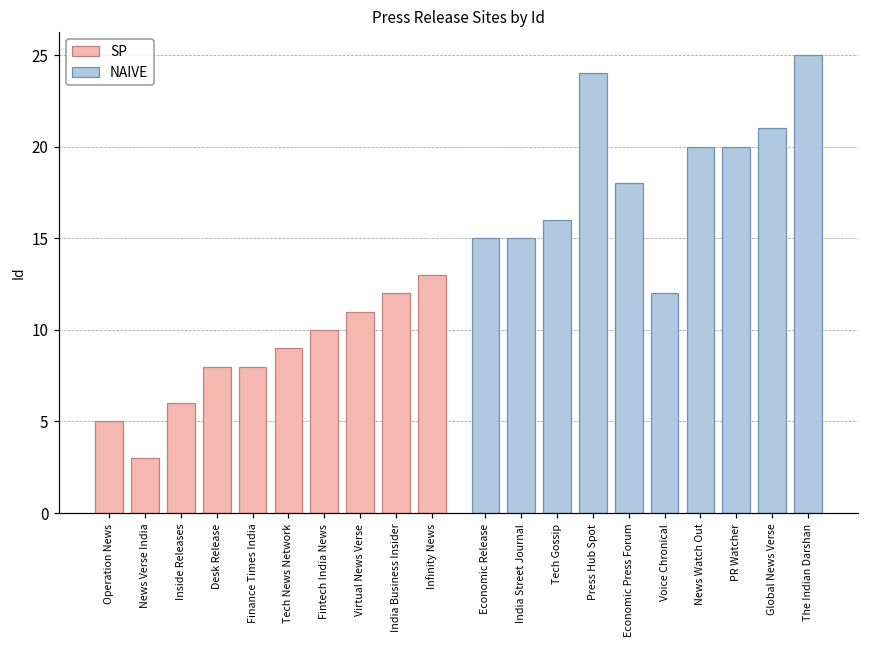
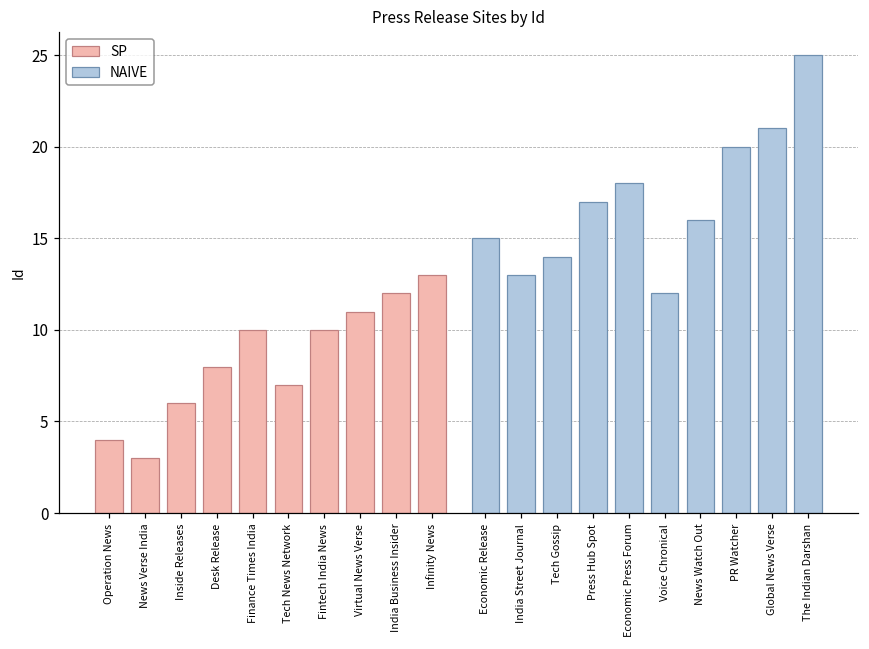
  {
    "SP": {
-     "Operation News": 5,
+     "Operation News": 4,
      "News Verse India": 3,
      "Inside Releases": 6,
      "Desk Release": 8,
-     "Finance Times India": 8,
-     "Tech News Network": 9,
+     "Finance Times India": 10,
+     "Tech News Network": 7,
      "Fintech India News": 10,
      "Virtual News Verse": 11,
      "India Business Insider": 12,
      "Infinity News": 13
    },
    "NAIVE": {
      "Economic Release": 15,
-     "India Street Journal": 15,
-     "Tech Gossip": 16,
-     "Press Hub Spot": 24,
+     "India Street Journal": 13,
+     "Tech Gossip": 14,
+     "Press Hub Spot": 17,
      "Economic Press Forum": 18,
      "Voice Chronical": 12,
-     "News Watch Out": 20,
+     "News Watch Out": 16,
      "PR Watcher": 20,
      "Global News Verse": 21,
      "The Indian Darshan": 25
    }
  }
